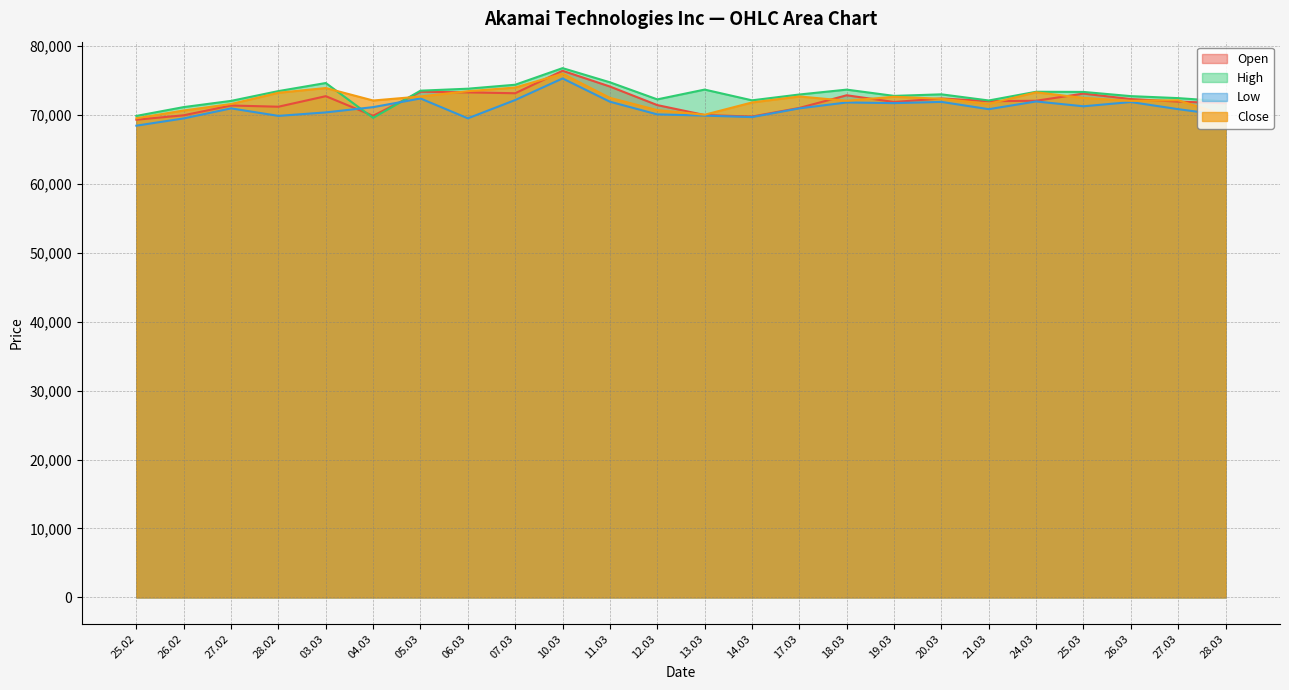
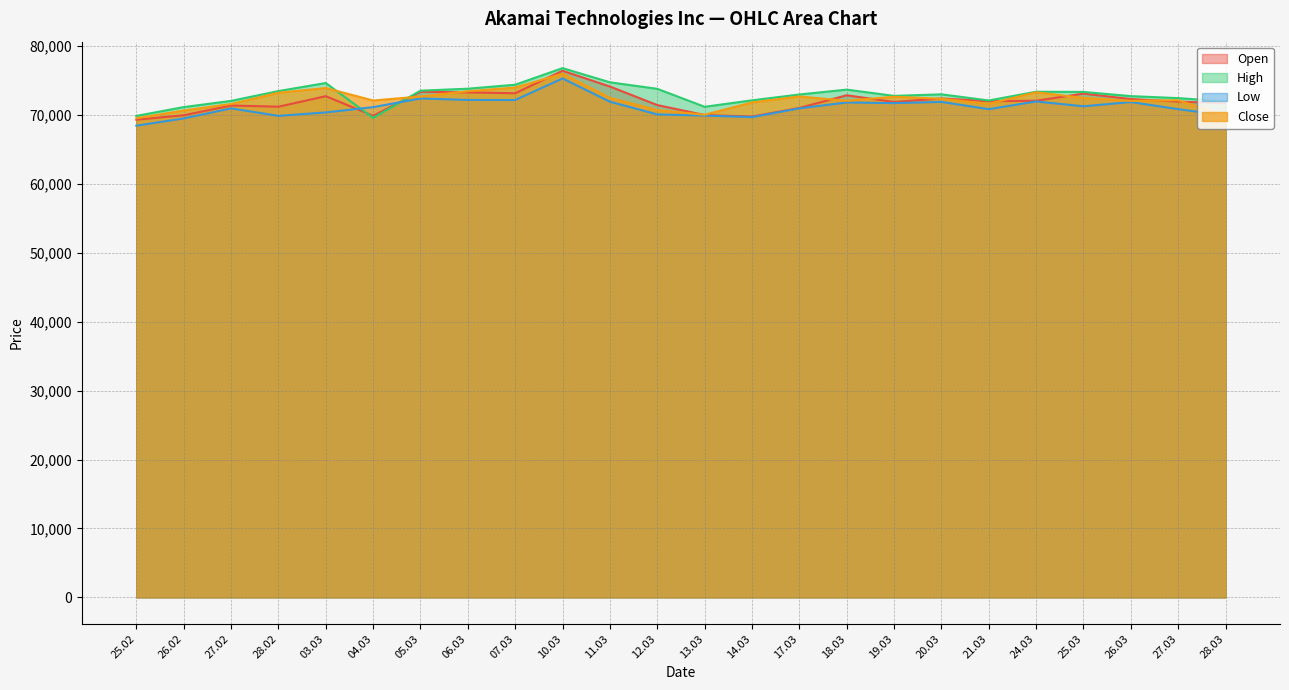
  {
    "Open": {
      "26.02": "70,000",
      "28.02": "71,000",
      "03.03": "73,000",
      "07.03": "73,000",
      "10.03": "76,000",
      "11.03": "74,000",
      "12.03": "71,000",
      "18.03": "73,000"
    },
    "High": {
      "26.02": "71,000",
      "27.02": "72,000",
      "03.03": "75,000",
      "07.03": "74,000",
      "10.03": "77,000",
      "11.03": "75,000",
-     "12.03": "72,000",
-     "13.03": "74,000",
+     "12.03": "74,000",
+     "13.03": "71,000",
      "18.03": "74,000",
      "20.03": "73,000",
      "26.03": "73,000"
    },
    "Low": {
      "25.02": "68,000",
      "26.02": "69,000",
      "27.02": "71,000",
      "28.02": "70,000",
      "03.03": "70,000",
      "04.03": "71,000",
-     "06.03": "69,000",
+     "06.03": "72,000",
      "07.03": "72,000",
      "10.03": "75,000",
      "11.03": "72,000",
      "12.03": "70,000",
      "20.03": "72,000",
      "21.03": "71,000",
      "25.03": "71,000",
      "27.03": "71,000"
    },
    "Close": {
      "26.02": "71,000",
      "03.03": "74,000",
      "04.03": "72,000",
      "07.03": "74,000",
      "10.03": "76,000",
      "11.03": "72,000",
      "12.03": "71,000",
      "21.03": "72,000",
      "25.03": "72,000"
    }
  }
